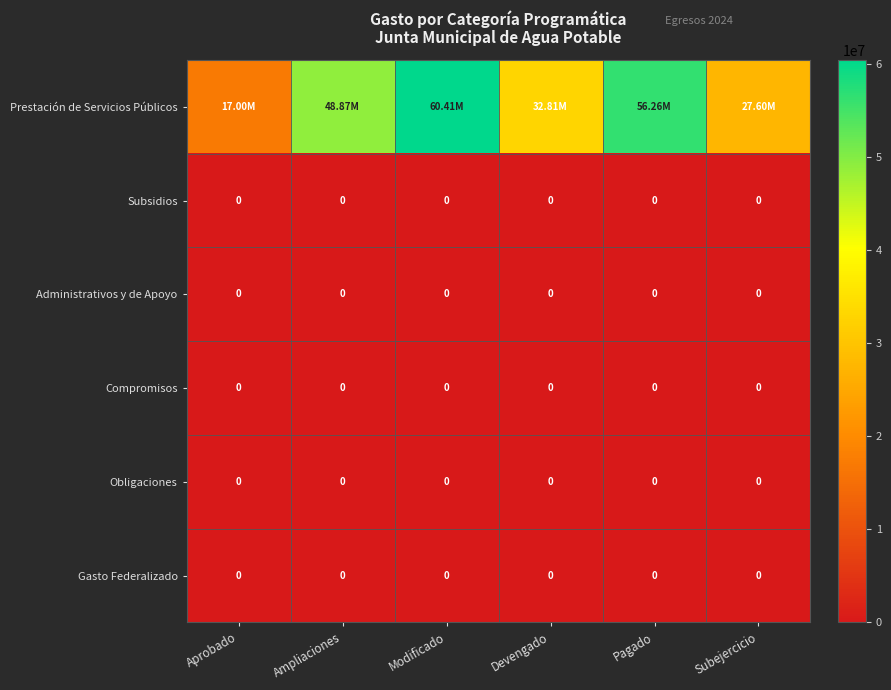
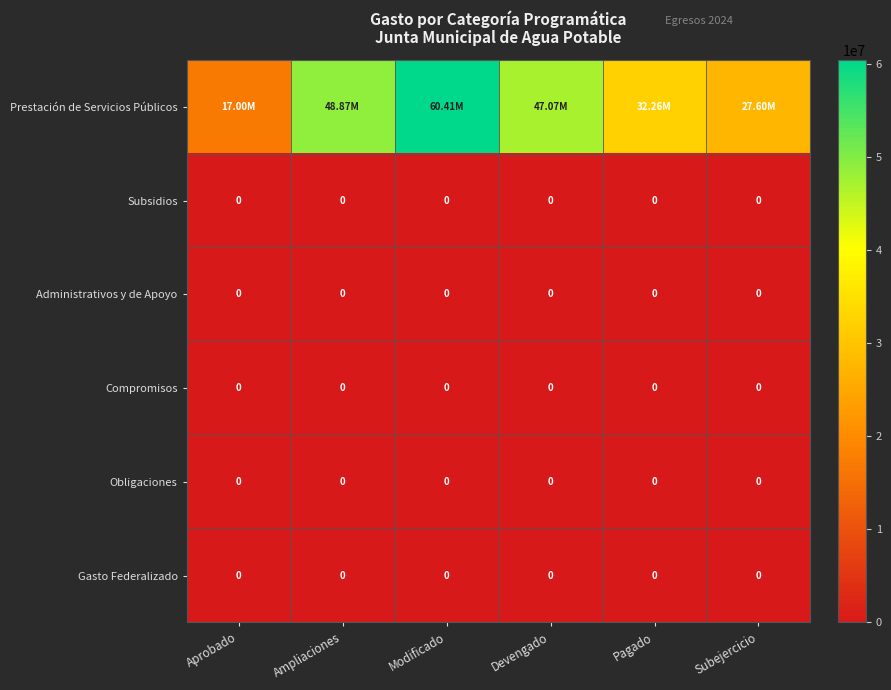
  {
    "Prestación de Servicios Públicos": {
      "Aprobado": "17.00M",
      "Ampliaciones": "48.87M",
      "Modificado": "60.41M",
-     "Devengado": "32.81M",
-     "Pagado": "56.26M",
+     "Devengado": "47.07M",
+     "Pagado": "32.26M",
      "Subejercicio": "27.60M"
    },
    "Subsidios": {
      "Aprobado": "0",
      "Ampliaciones": "0",
      "Modificado": "0",
      "Devengado": "0",
      "Pagado": "0",
      "Subejercicio": "0"
    },
    "Administrativos y de Apoyo": {
      "Aprobado": "0",
      "Ampliaciones": "0",
      "Modificado": "0",
      "Devengado": "0",
      "Pagado": "0",
      "Subejercicio": "0"
    },
    "Compromisos": {
      "Aprobado": "0",
      "Ampliaciones": "0",
      "Modificado": "0",
      "Devengado": "0",
      "Pagado": "0",
      "Subejercicio": "0"
    },
    "Obligaciones": {
      "Aprobado": "0",
      "Ampliaciones": "0",
      "Modificado": "0",
      "Devengado": "0",
      "Pagado": "0",
      "Subejercicio": "0"
    },
    "Gasto Federalizado": {
      "Aprobado": "0",
      "Ampliaciones": "0",
      "Modificado": "0",
      "Devengado": "0",
      "Pagado": "0",
      "Subejercicio": "0"
    }
  }
